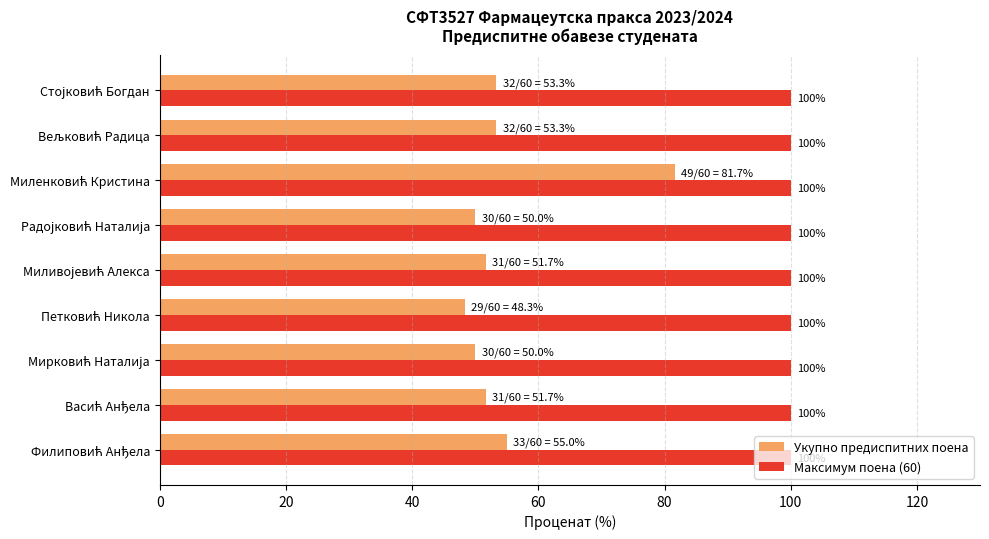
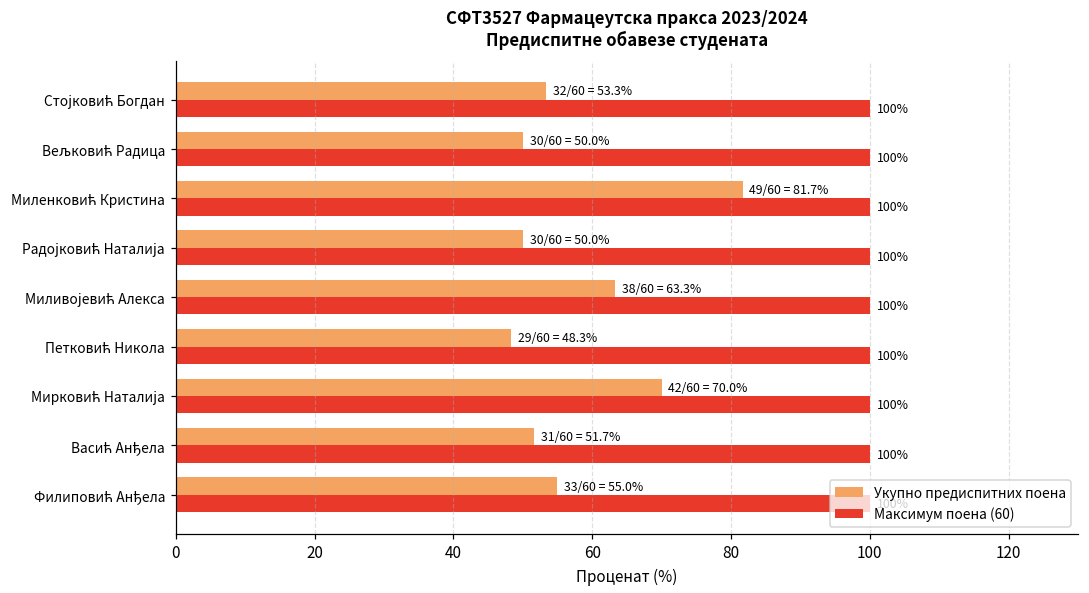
  {
    "Укупно предиспитних поена": {
      "Стојковић Богдан": "53.3%",
-     "Вељковић Радица": "32/60 = 53.3%",
+     "Вељковић Радица": "30/60 = 50.0%",
      "Миленковић Кристина": "81.7%",
      "Радојковић Наталија": "50.0%",
-     "Миливојевић Алекса": "31/60 = 51.7%",
+     "Миливојевић Алекса": "38/60 = 63.3%",
      "Петковић Никола": "48.3%",
-     "Мирковић Наталија": "30/60 = 50.0%",
+     "Мирковић Наталија": "42/60 = 70.0%",
      "Васић Анђела": "51.7%",
      "Филиповић Анђела": "55.0%"
    },
    "Максимум поена (60)": {
      "Стојковић Богдан": "100%",
      "Вељковић Радица": "100%",
      "Миленковић Кристина": "100%",
      "Радојковић Наталија": "100%",
      "Миливојевић Алекса": "100%",
      "Петковић Никола": "100%",
      "Мирковић Наталија": "100%",
      "Васић Анђела": "100%"
    }
  }
